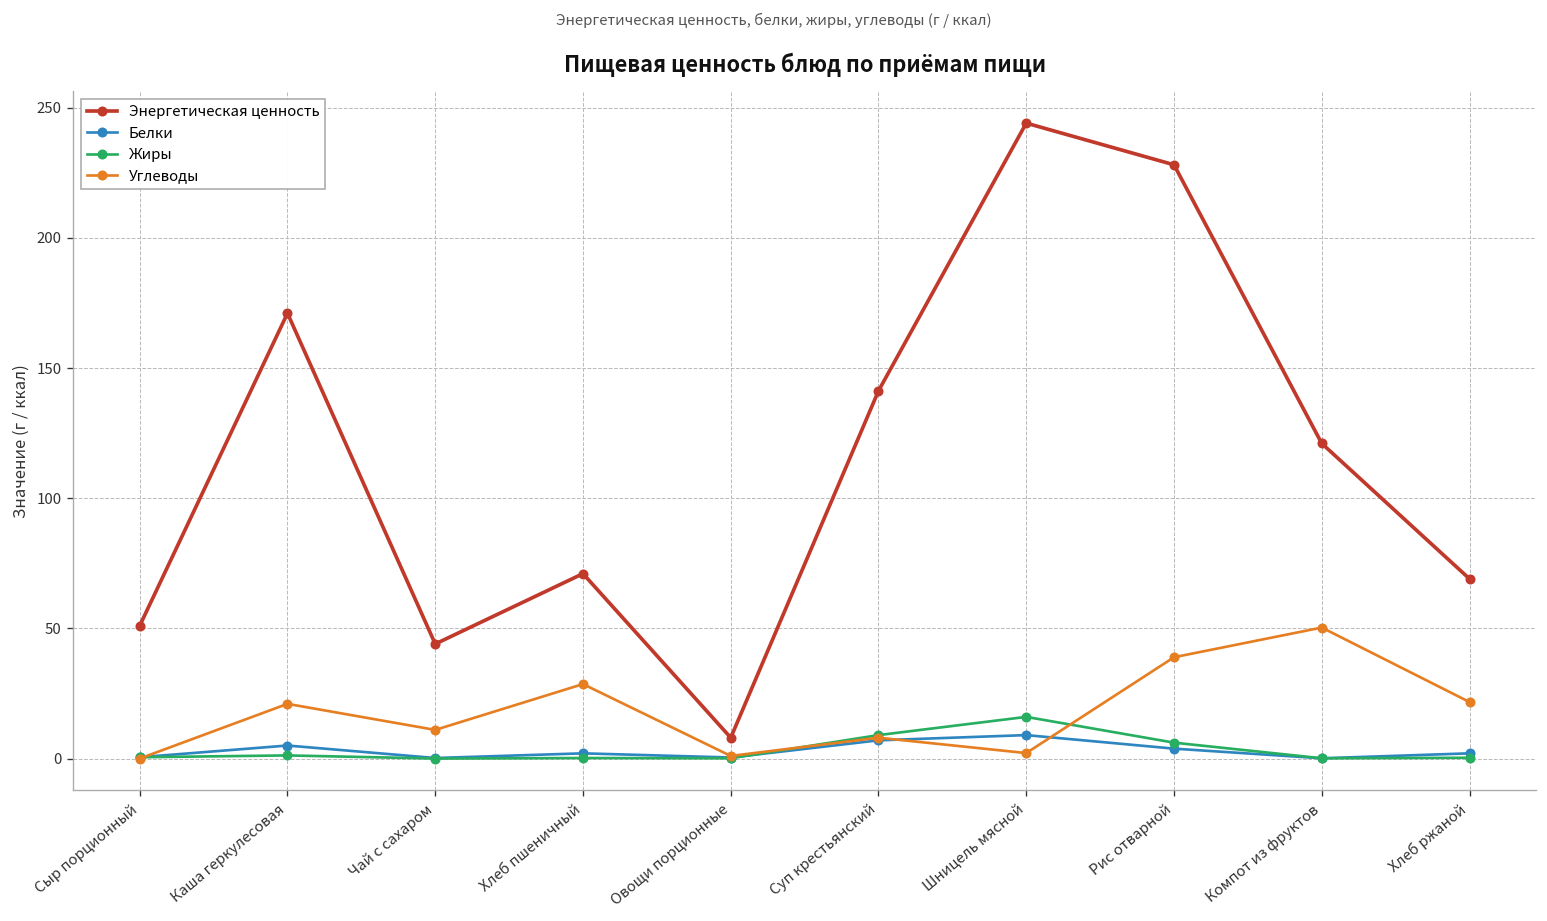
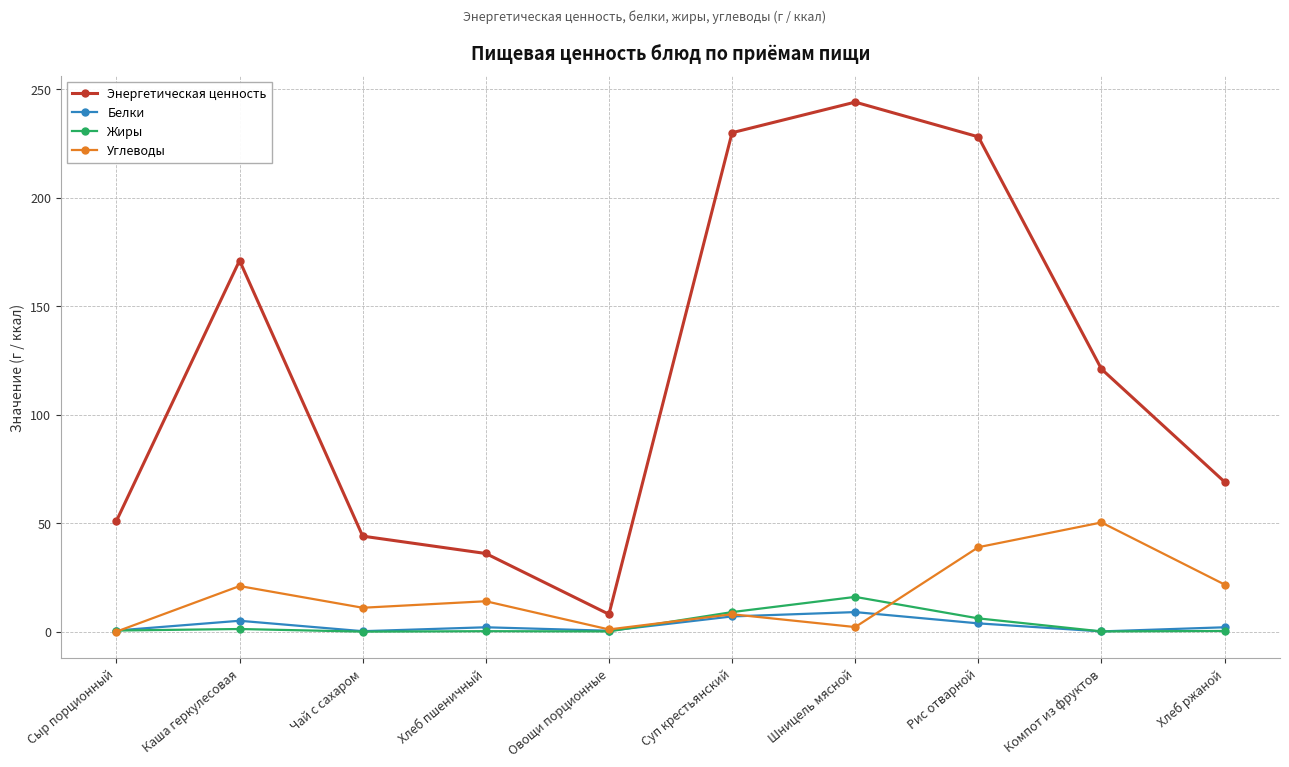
  {
    "Энергетическая ценность": {
      "Сыр порционный": 51,
      "Каша геркулесовая": 171,
      "Чай с сахаром": 44,
-     "Хлеб пшеничный": 71,
+     "Хлеб пшеничный": 36,
      "Овощи порционные": 8,
-     "Суп крестьянский": 141,
+     "Суп крестьянский": 230,
      "Шницель мясной": 244,
      "Рис отварной": 228,
      "Компот из фруктов": 121,
      "Хлеб ржаной": 69
    },
    "Белки": {
      "Каша геркулесовая": 5,
      "Хлеб пшеничный": 2,
      "Шницель мясной": 9,
      "Рис отварной": 4,
      "Хлеб ржаной": 2
    },
    "Жиры": {
      "Каша геркулесовая": 1,
      "Хлеб пшеничный": 0,
      "Шницель мясной": 16,
      "Рис отварной": 6,
      "Хлеб ржаной": 0
    },
    "Углеводы": {
      "Каша геркулесовая": 21,
      "Чай с сахаром": 11,
-     "Хлеб пшеничный": 29,
+     "Хлеб пшеничный": 14,
      "Шницель мясной": 2,
      "Рис отварной": 39,
      "Компот из фруктов": 50,
      "Хлеб ржаной": 22
    }
  }
